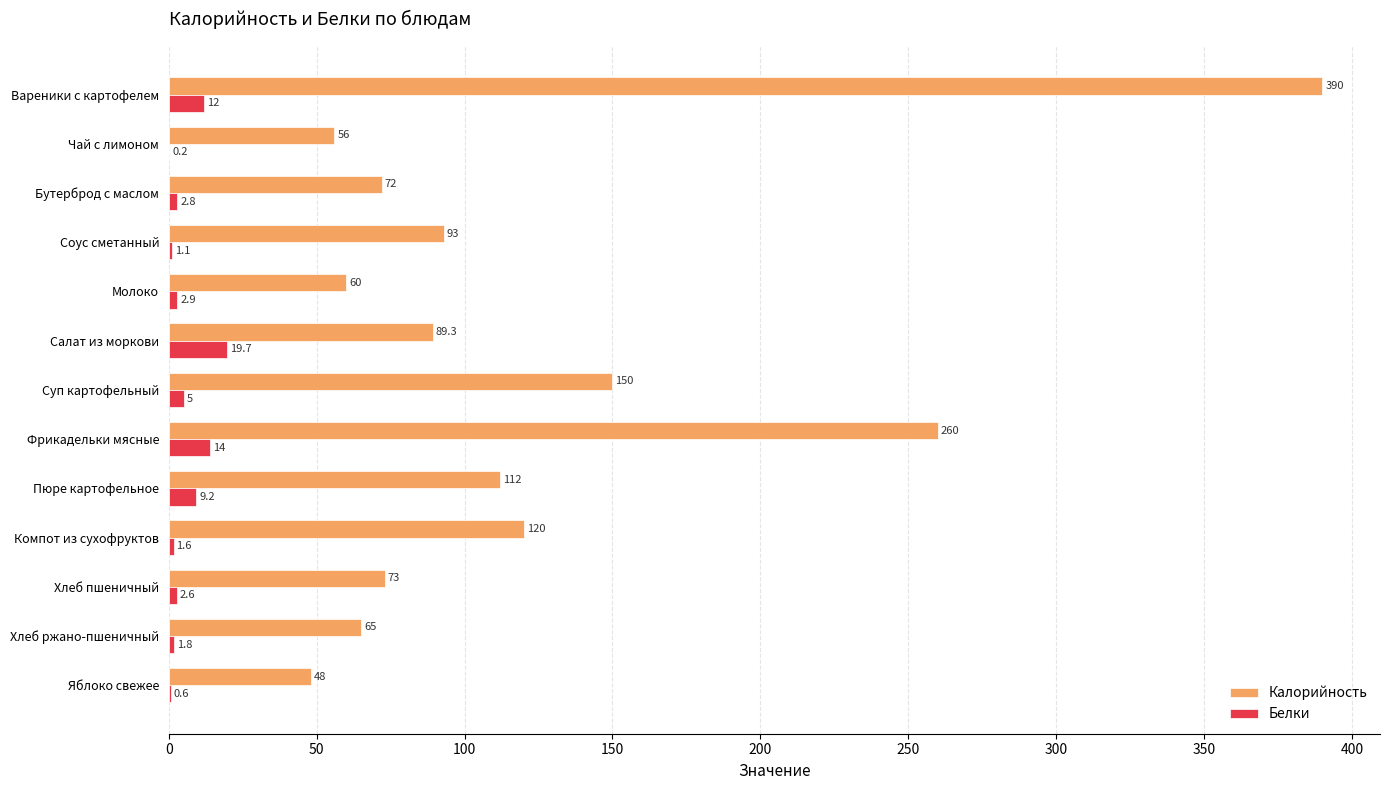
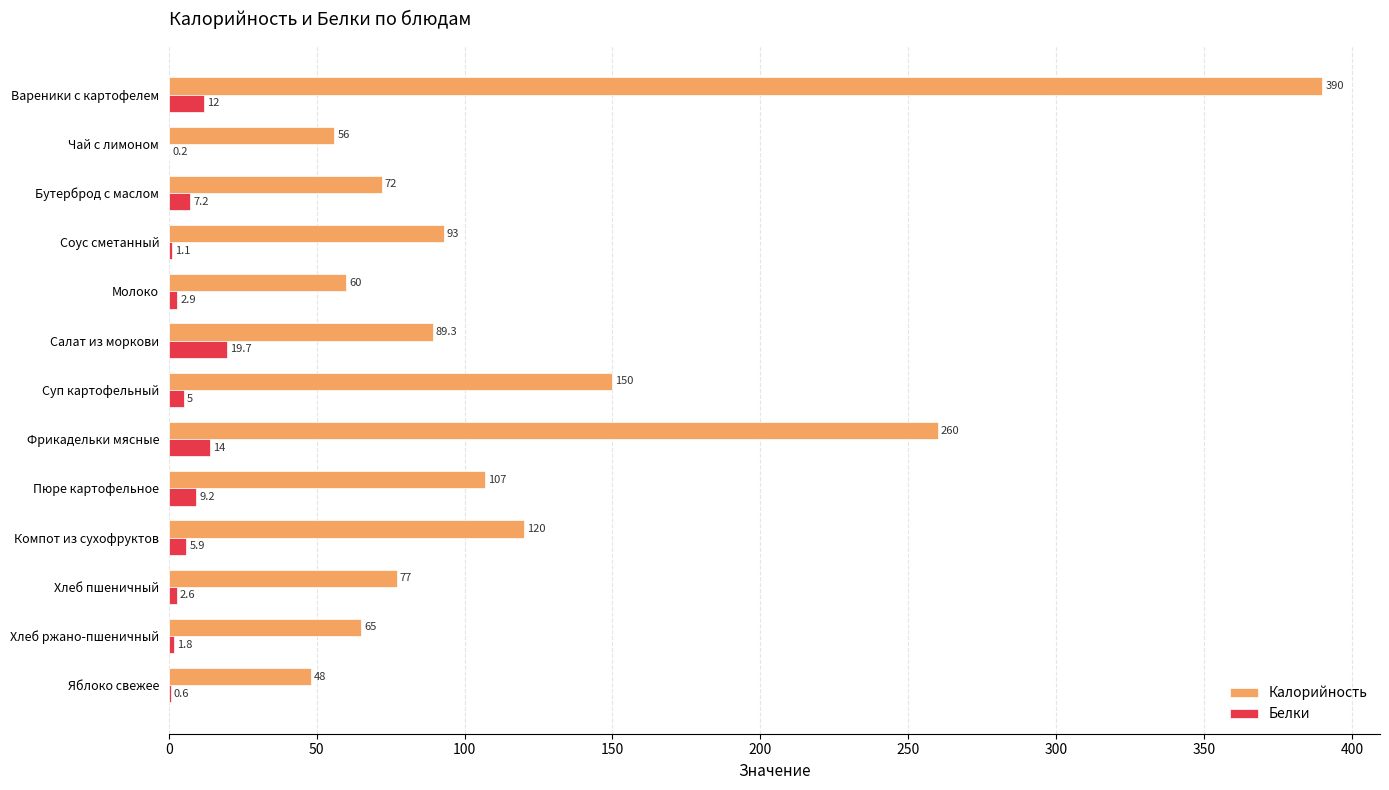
  {
    "Калорийность": {
      "Вареники с картофелем": 390,
      "Чай с лимоном": 56,
      "Бутерброд с маслом": 72,
      "Соус сметанный": 93,
      "Молоко": 60,
      "Салат из моркови": 89.3,
      "Суп картофельный": 150,
      "Фрикадельки мясные": 260,
-     "Пюре картофельное": 112,
+     "Пюре картофельное": 107,
      "Компот из сухофруктов": 120,
-     "Хлеб пшеничный": 73,
+     "Хлеб пшеничный": 77,
      "Хлеб ржано-пшеничный": 65,
      "Яблоко свежее": 48
    },
    "Белки": {
      "Вареники с картофелем": 12,
      "Чай с лимоном": 0.2,
-     "Бутерброд с маслом": 2.8,
+     "Бутерброд с маслом": 7.2,
      "Соус сметанный": 1.1,
      "Молоко": 2.9,
      "Салат из моркови": 19.7,
      "Суп картофельный": 5,
      "Фрикадельки мясные": 14,
      "Пюре картофельное": 9.2,
-     "Компот из сухофруктов": 1.6,
+     "Компот из сухофруктов": 5.9,
      "Хлеб пшеничный": 2.6,
      "Хлеб ржано-пшеничный": 1.8,
      "Яблоко свежее": 0.6
    }
  }
